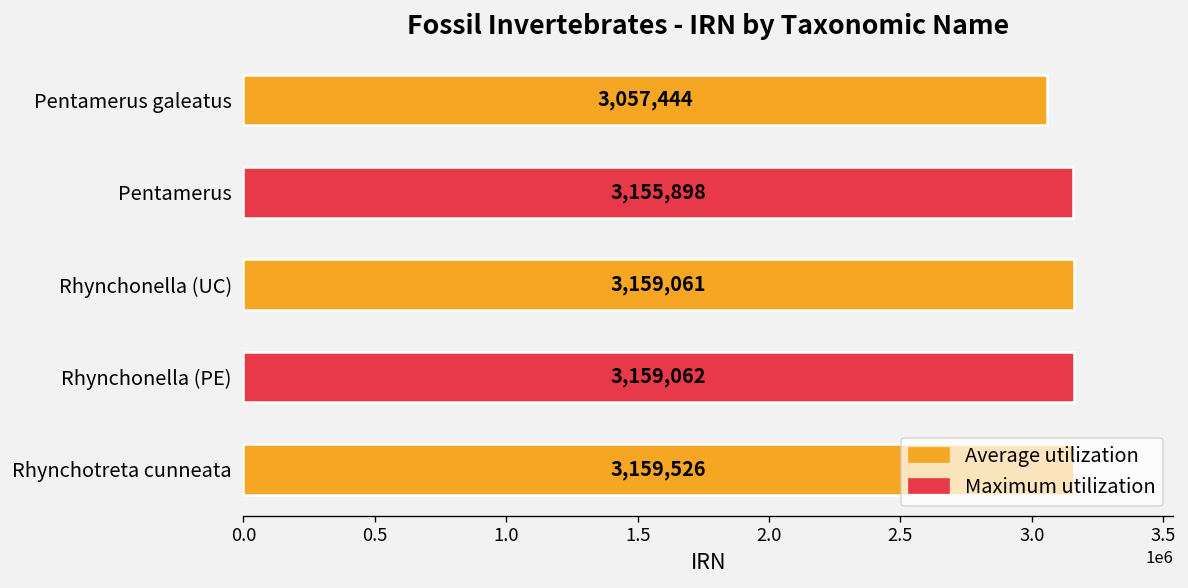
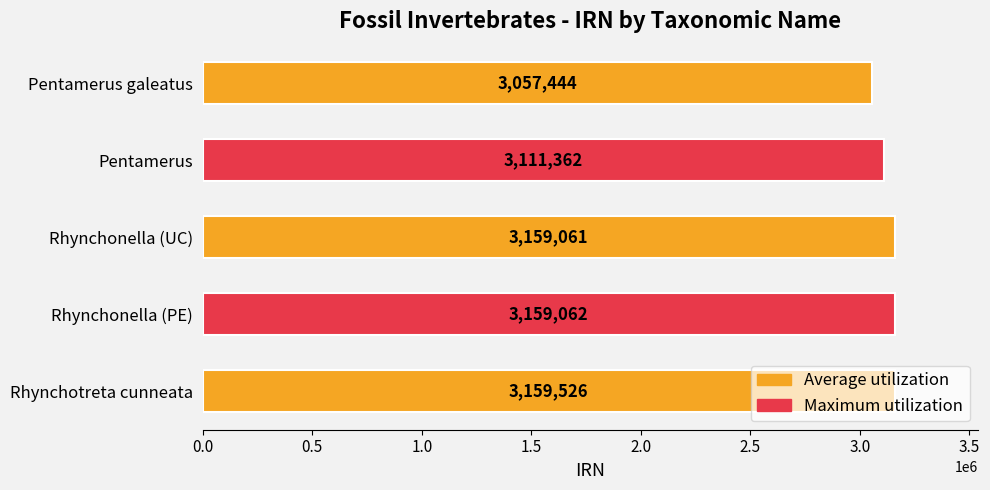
  {
    "Pentamerus galeatus": "3,057,444",
-   "Pentamerus": "3,155,898",
+   "Pentamerus": "3,111,362",
    "Rhynchonella (UC)": "3,159,061",
    "Rhynchonella (PE)": "3,159,062"
  }
